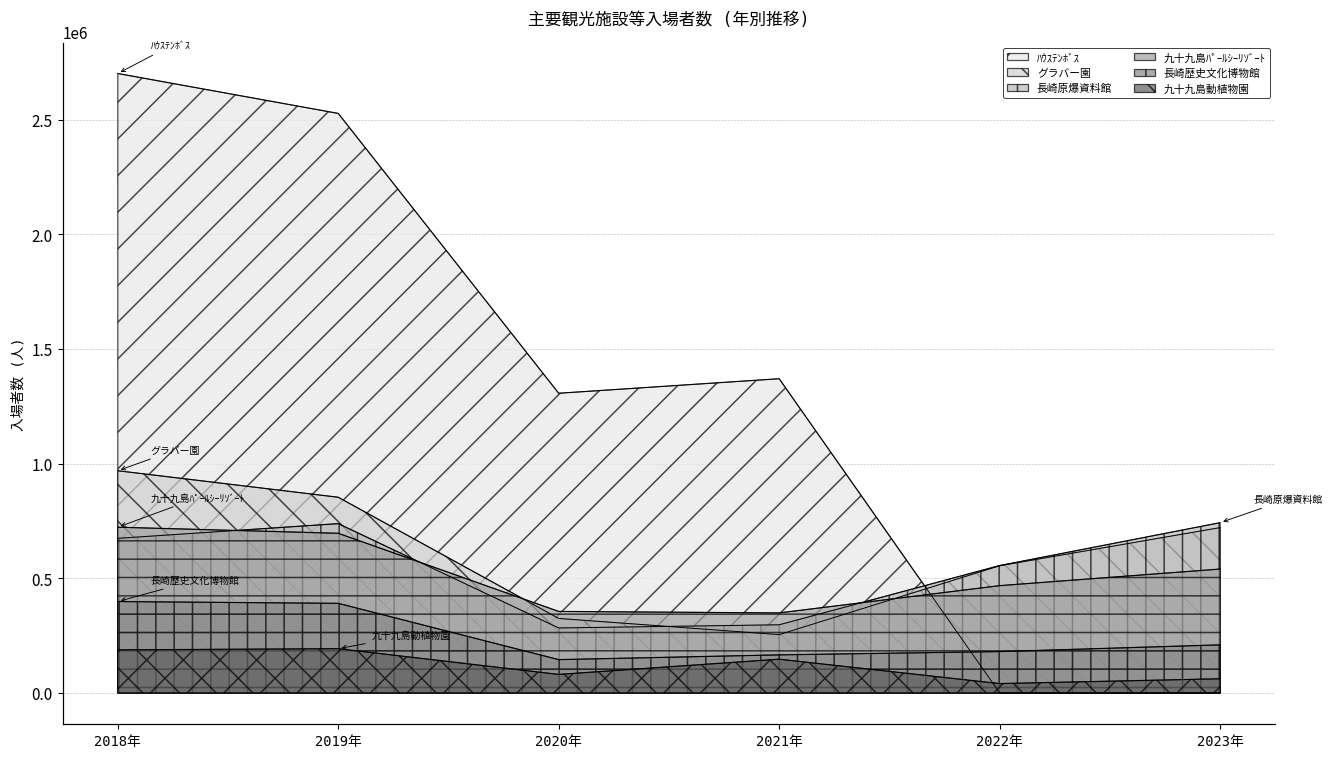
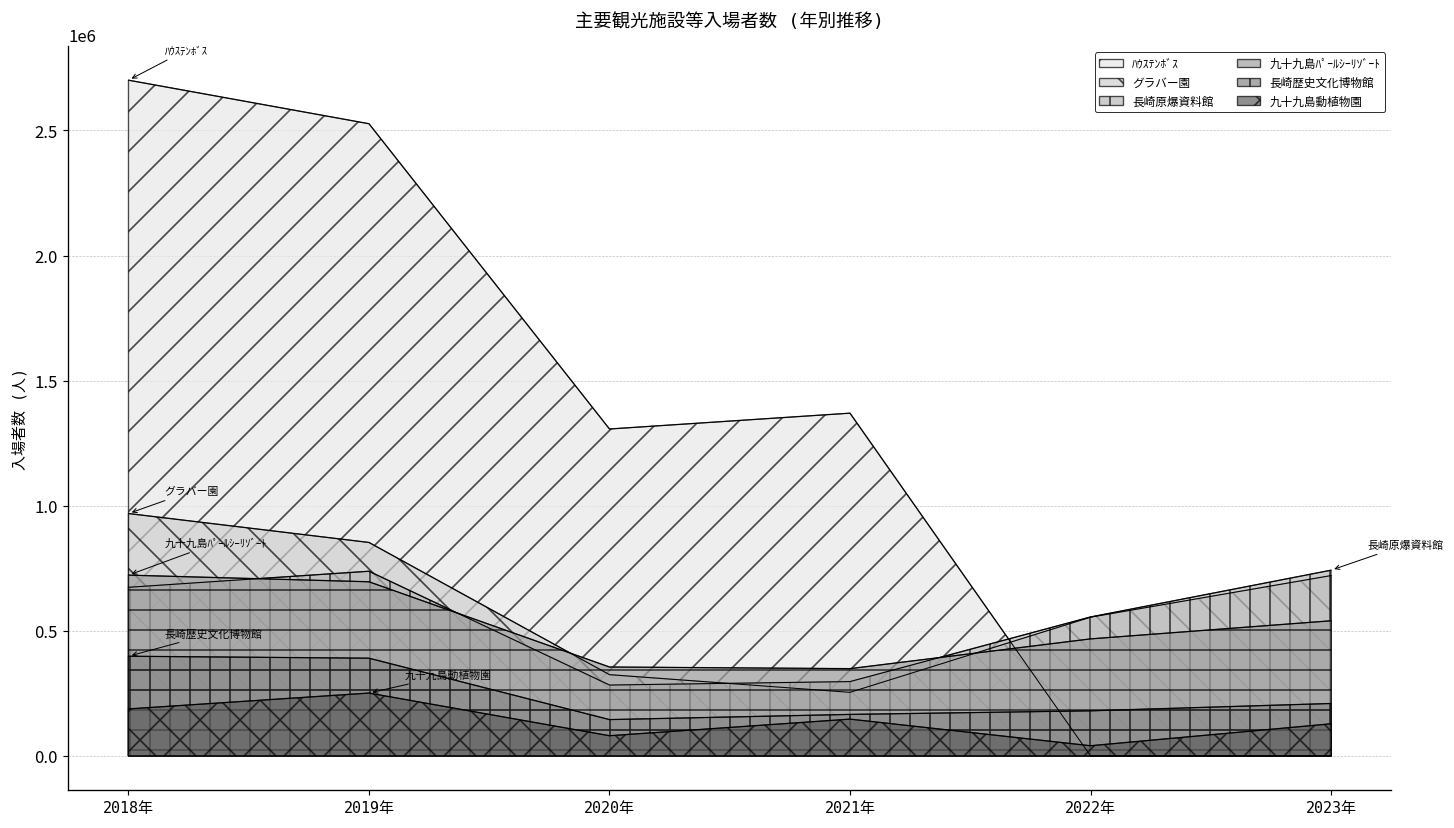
  {
    "九十九島動植物園": {
      "2018年": 190000,
-     "2019年": 190000,
+     "2019年": 250000,
      "2020年": 80000,
      "2021年": 150000,
      "2022年": 40000,
-     "2023年": 60000
+     "2023年": 130000
    }
  }
